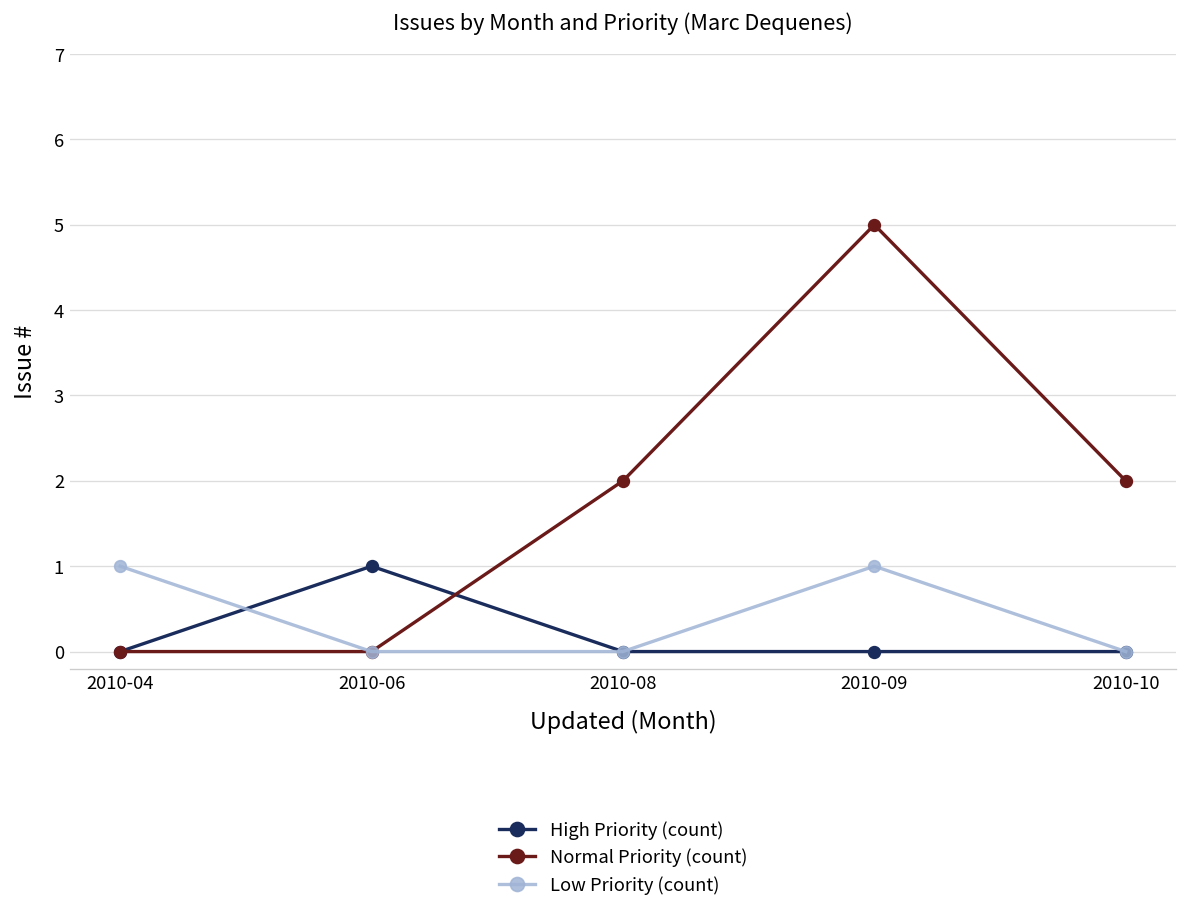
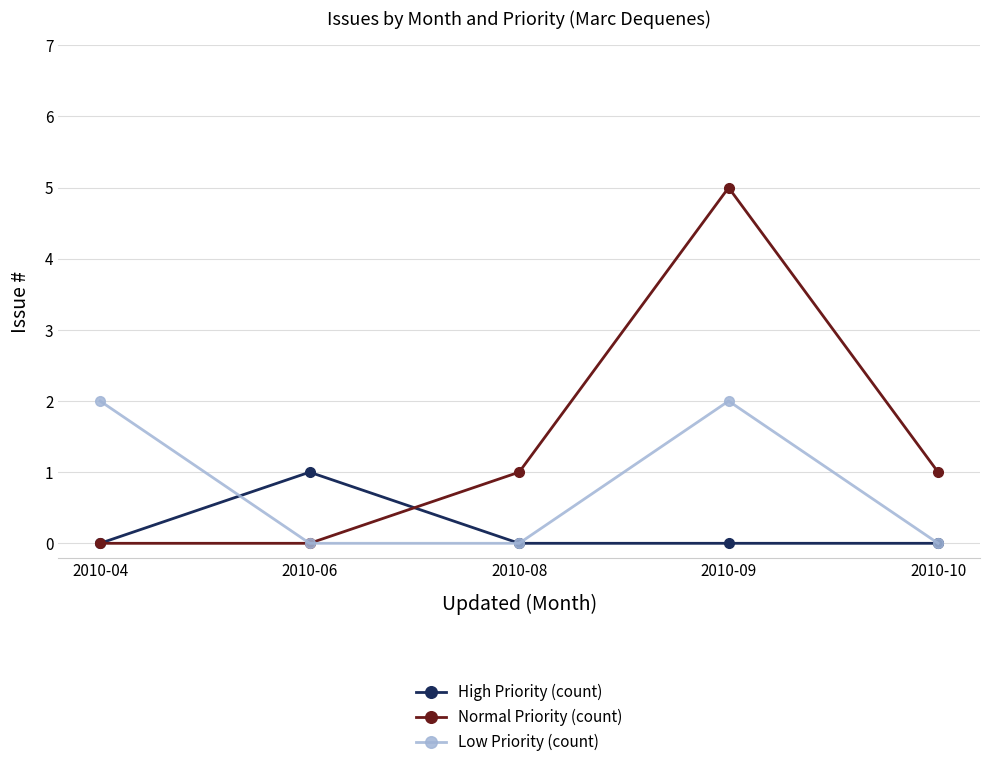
  {
    "High Priority (count)": {
      "2010-06": 1,
      "2010-09": 0
    },
    "Normal Priority (count)": {
-     "2010-08": 2,
+     "2010-08": 1,
      "2010-09": 5,
-     "2010-10": 2
+     "2010-10": 1
    },
    "Low Priority (count)": {
-     "2010-04": 1,
-     "2010-09": 1
+     "2010-04": 2,
+     "2010-09": 2
    }
  }
